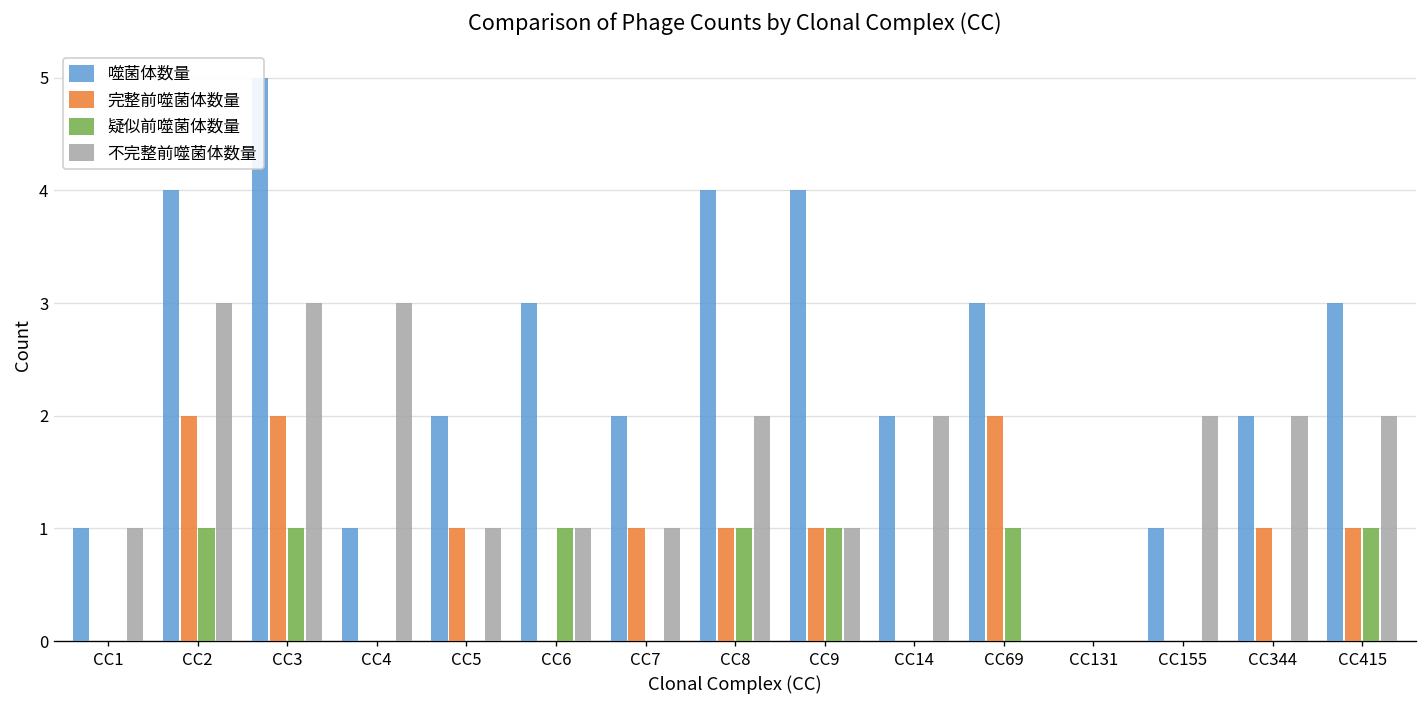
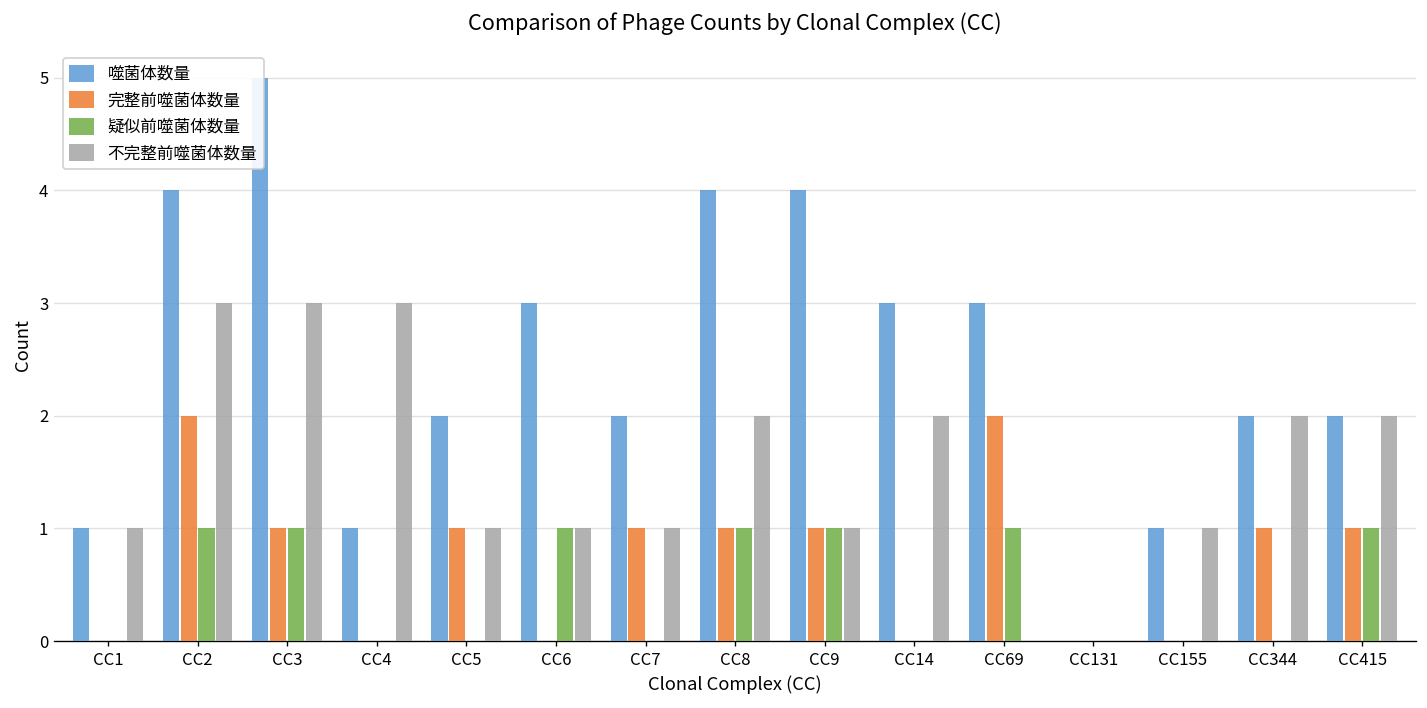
  {
    "噬菌体数量": {
      "CC1": 1,
      "CC2": 4,
      "CC4": 1,
      "CC5": 2,
      "CC6": 3,
      "CC7": 2,
      "CC8": 4,
      "CC9": 4,
-     "CC14": 2,
+     "CC14": 3,
      "CC69": 3,
      "CC131": 0,
      "CC155": 1,
      "CC344": 2,
-     "CC415": 3
+     "CC415": 2
    },
    "完整前噬菌体数量": {
      "CC1": 0,
      "CC2": 2,
-     "CC3": 2,
+     "CC3": 1,
      "CC4": 0,
      "CC5": 1,
      "CC6": 0,
      "CC7": 1,
      "CC8": 1,
      "CC9": 1,
      "CC14": 0,
      "CC69": 2,
      "CC131": 0,
      "CC155": 0,
      "CC344": 1,
      "CC415": 1
    },
    "疑似前噬菌体数量": {
      "CC1": 0,
      "CC2": 1,
      "CC3": 1,
      "CC4": 0,
      "CC5": 0,
      "CC6": 1,
      "CC7": 0,
      "CC8": 1,
      "CC9": 1,
      "CC14": 0,
      "CC69": 1,
      "CC131": 0,
      "CC155": 0,
      "CC344": 0,
      "CC415": 1
    },
    "不完整前噬菌体数量": {
      "CC1": 1,
      "CC2": 3,
      "CC3": 3,
      "CC4": 3,
      "CC5": 1,
      "CC6": 1,
      "CC7": 1,
      "CC8": 2,
      "CC9": 1,
      "CC14": 2,
      "CC69": 0,
      "CC131": 0,
-     "CC155": 2,
+     "CC155": 1,
      "CC344": 2,
      "CC415": 2
    }
  }
